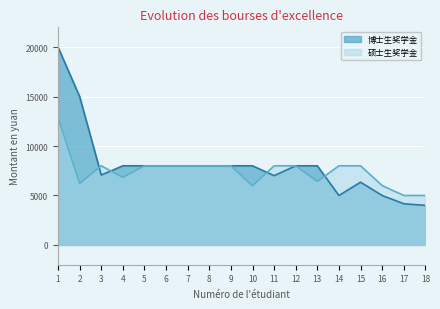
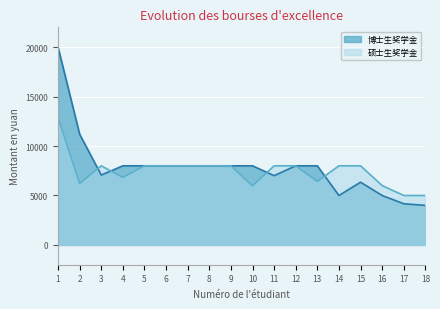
  {
    "博士生奖学金": {
      "1": 20000,
-     "2": 15000,
+     "2": 11000,
      "3": 7000,
      "4": 8000,
      "10": 8000,
      "11": 7000,
      "13": 8000,
      "14": 5000,
      "15": 6000,
      "16": 5000,
      "17": 4000,
      "18": 4000
    },
    "硕士生奖学金": {
      "1": 13000,
      "2": 6000,
      "3": 8000,
      "4": 7000,
      "10": 6000,
      "11": 8000,
      "13": 6000,
      "14": 8000,
      "15": 8000,
      "16": 6000,
      "17": 5000,
      "18": 5000
    }
  }
